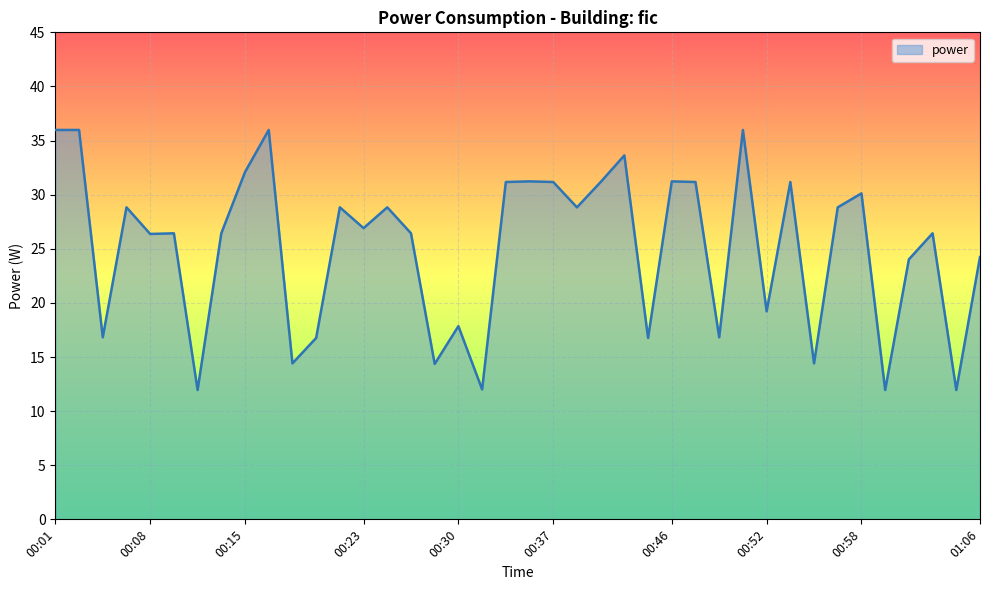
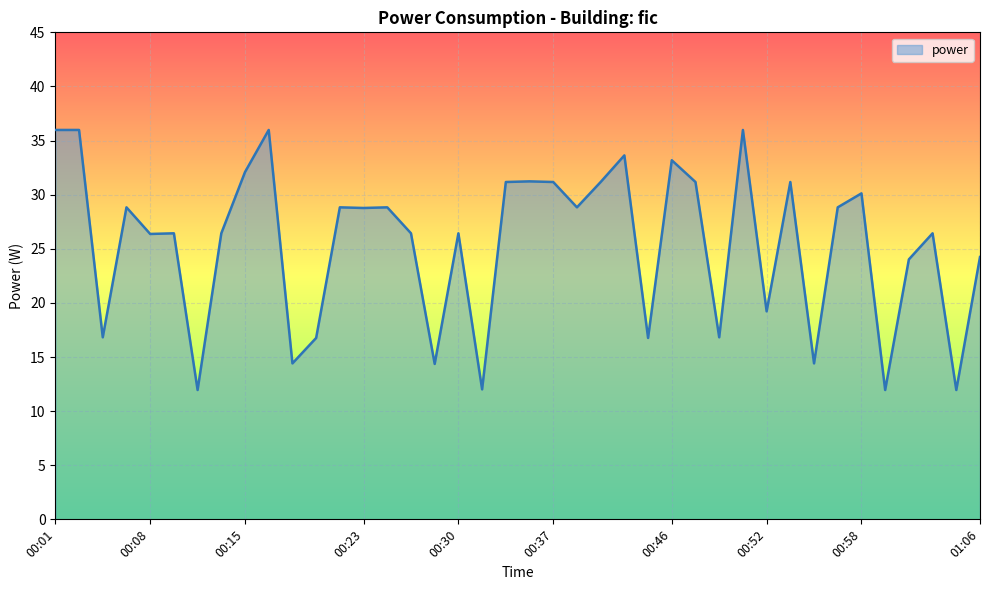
  {
    "00:01": 36.0,
    "00:08": 26.4,
    "00:15": 32.1,
-   "00:23": 26.9,
-   "00:30": 17.9,
+   "00:23": 28.8,
+   "00:30": 26.4,
    "00:37": 31.2,
-   "00:46": 31.2,
+   "00:46": 33.2,
    "00:52": 19.2,
    "00:58": 30.1,
    "01:06": 24.2
  }
